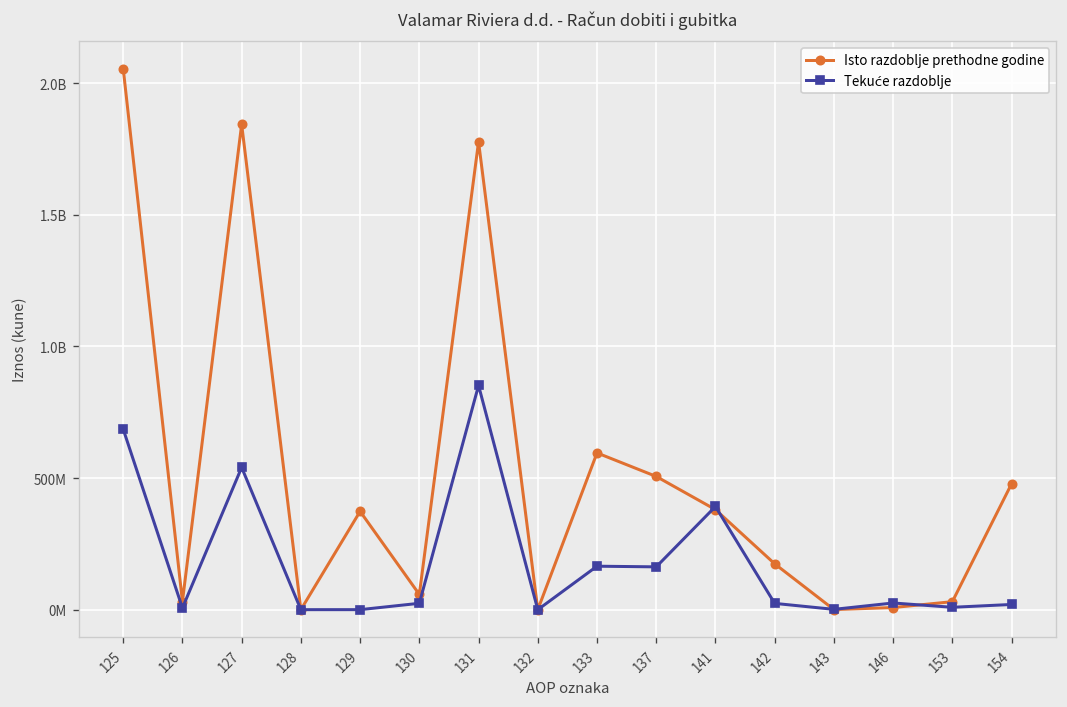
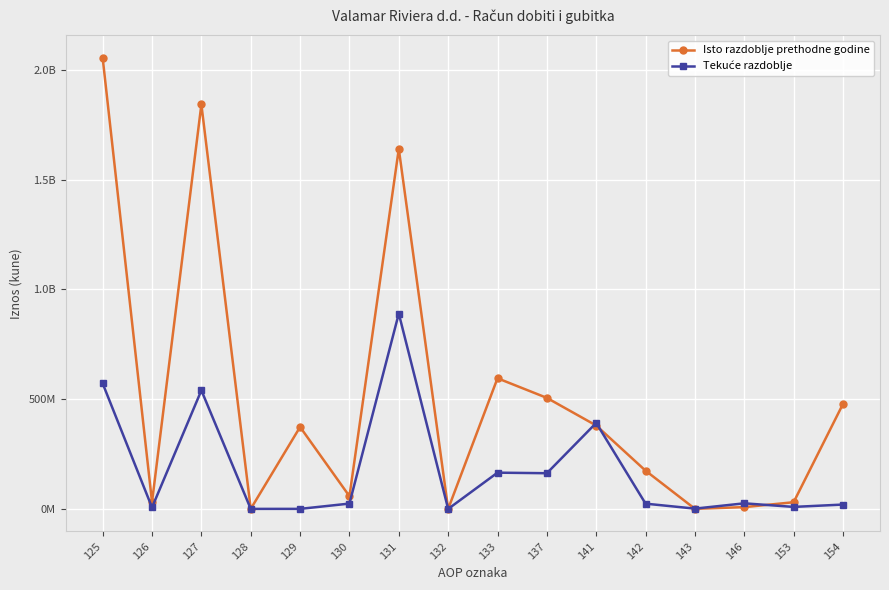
  {
    "Isto razdoblje prethodne godine": {
      "125": 2060000000,
      "126": 30000000,
      "127": 1840000000,
      "129": 370000000,
      "130": 60000000,
-     "131": 1780000000,
+     "131": 1640000000,
      "133": 600000000,
      "137": 510000000,
      "141": 380000000,
      "142": 170000000,
      "146": 10000000,
      "153": 30000000,
      "154": 480000000
    },
    "Tekuće razdoblje": {
-     "125": 690000000,
+     "125": 570000000,
      "126": 10000000,
      "127": 540000000,
      "129": 0,
      "130": 20000000,
-     "131": 850000000,
+     "131": 890000000,
      "133": 170000000,
      "137": 160000000,
      "141": 390000000,
      "142": 20000000,
      "146": 30000000,
      "153": 10000000,
      "154": 20000000
    }
  }
